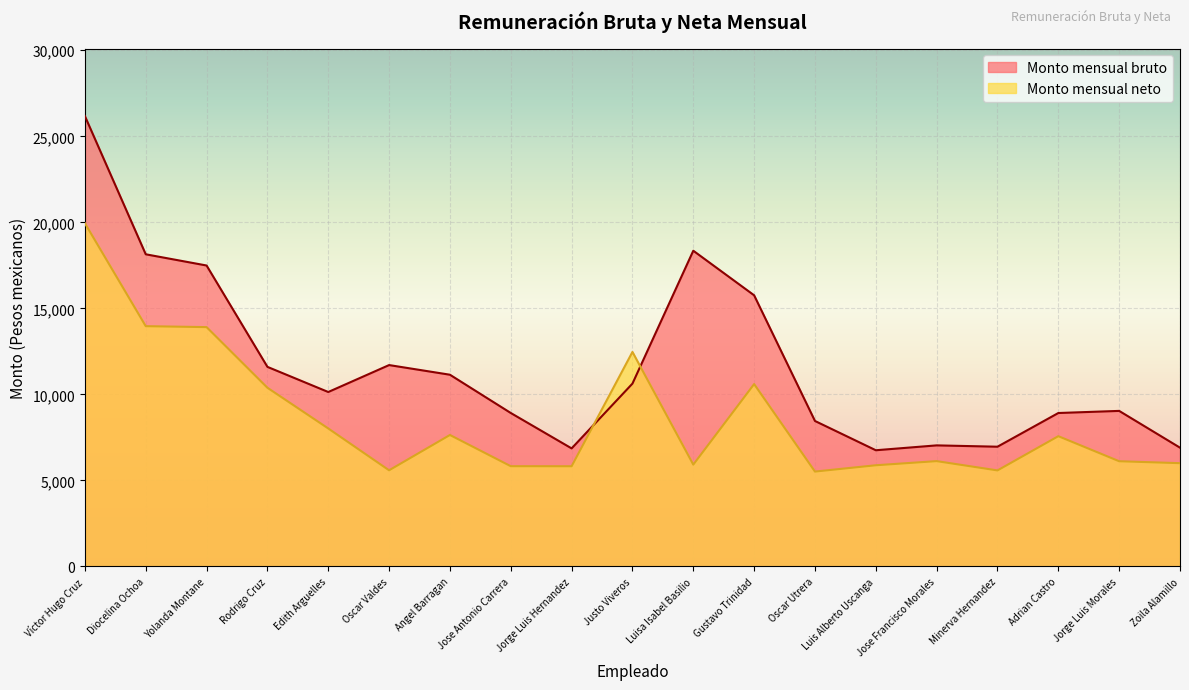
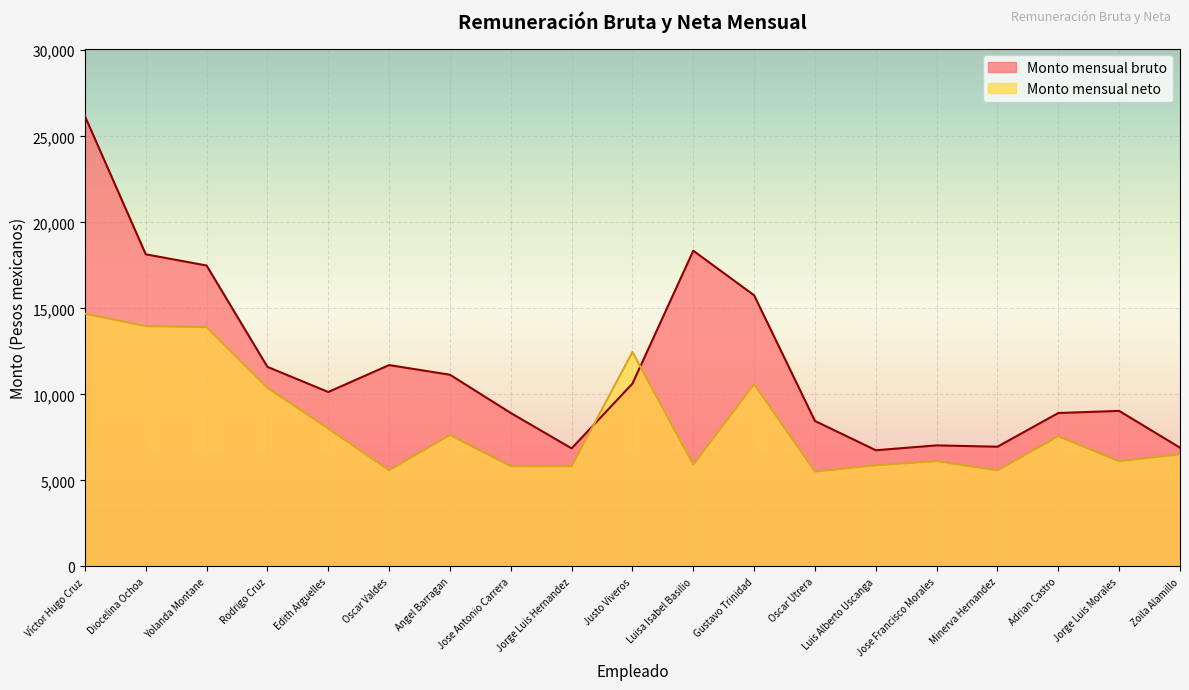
  {
    "Monto mensual bruto": {
      "Víctor Hugo Cruz": "26,200",
      "Diocelina Ochoa": "18,100",
      "Yolanda Montane": "17,500",
      "Rodrigo Cruz": "11,600",
      "Edith Arguelles": "10,100",
      "Oscar Valdes": "11,700",
      "Angel Barragan": "11,100",
      "Jose Antonio Carrera": "8,900",
      "Jorge Luis Hernandez": "6,900",
      "Justo Viveros": "10,600",
      "Luisa Isabel Basilio": "18,300",
      "Gustavo Trinidad": "15,800",
      "Oscar Utrera": "8,500",
      "Luis Alberto Uscanga": "6,800",
      "Jose Francisco Morales": "7,000",
      "Minerva Hernandez": "7,000",
      "Adrian Castro": "8,900",
      "Jorge Luis Morales": "9,000",
      "Zoila Alamillo": "6,900"
    },
    "Monto mensual neto": {
-     "Víctor Hugo Cruz": "19,900",
+     "Víctor Hugo Cruz": "14,700",
      "Diocelina Ochoa": "14,000",
      "Yolanda Montane": "13,900",
      "Rodrigo Cruz": "10,400",
      "Edith Arguelles": "8,000",
      "Oscar Valdes": "5,600",
      "Angel Barragan": "7,600",
      "Jose Antonio Carrera": "5,800",
      "Jorge Luis Hernandez": "5,800",
      "Justo Viveros": "12,500",
      "Luisa Isabel Basilio": "5,900",
      "Gustavo Trinidad": "10,600",
      "Oscar Utrera": "5,500",
      "Luis Alberto Uscanga": "5,900",
      "Jose Francisco Morales": "6,100",
      "Minerva Hernandez": "5,600",
      "Adrian Castro": "7,600",
      "Jorge Luis Morales": "6,100",
-     "Zoila Alamillo": "6,000"
+     "Zoila Alamillo": "6,500"
    }
  }
